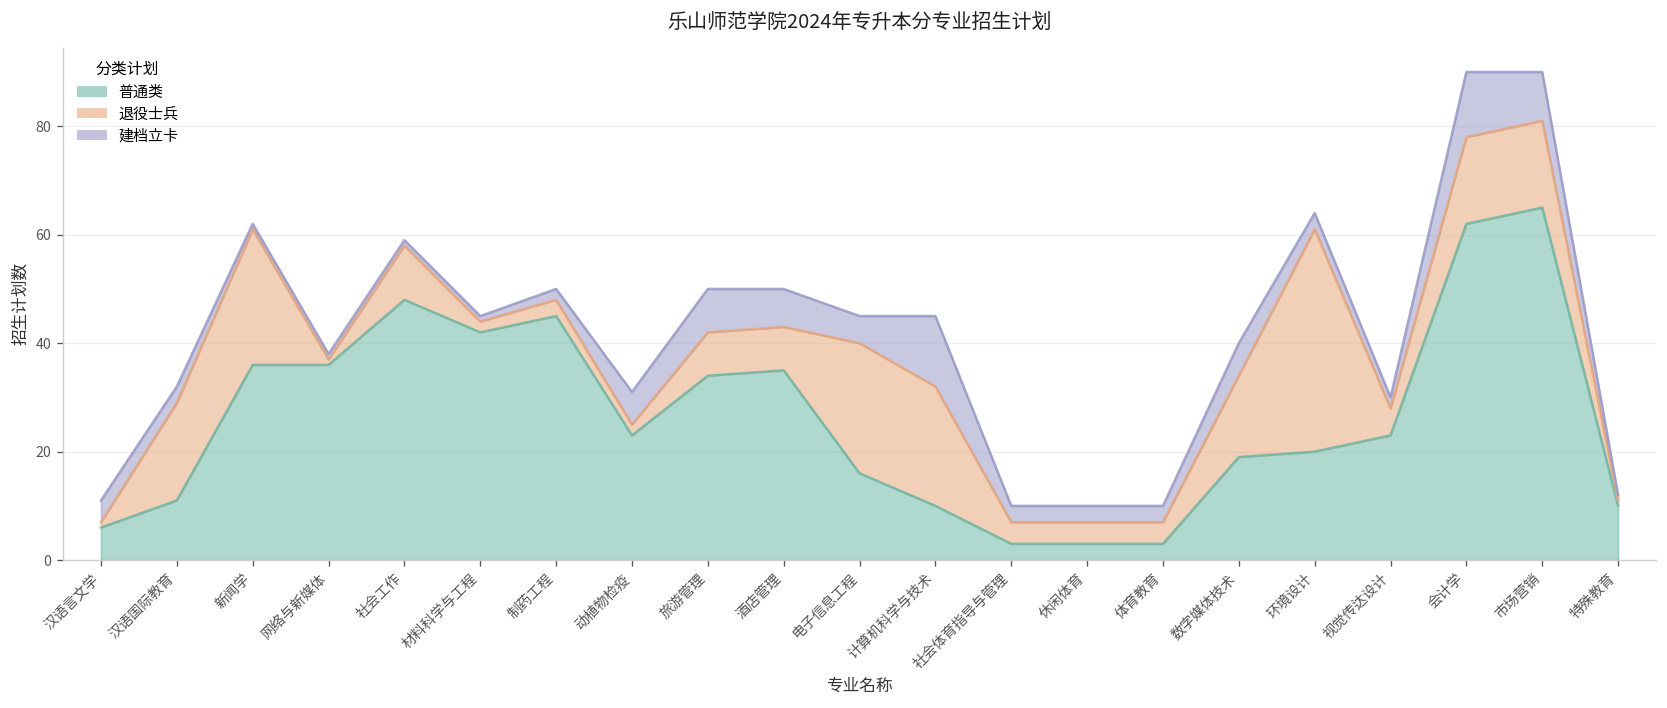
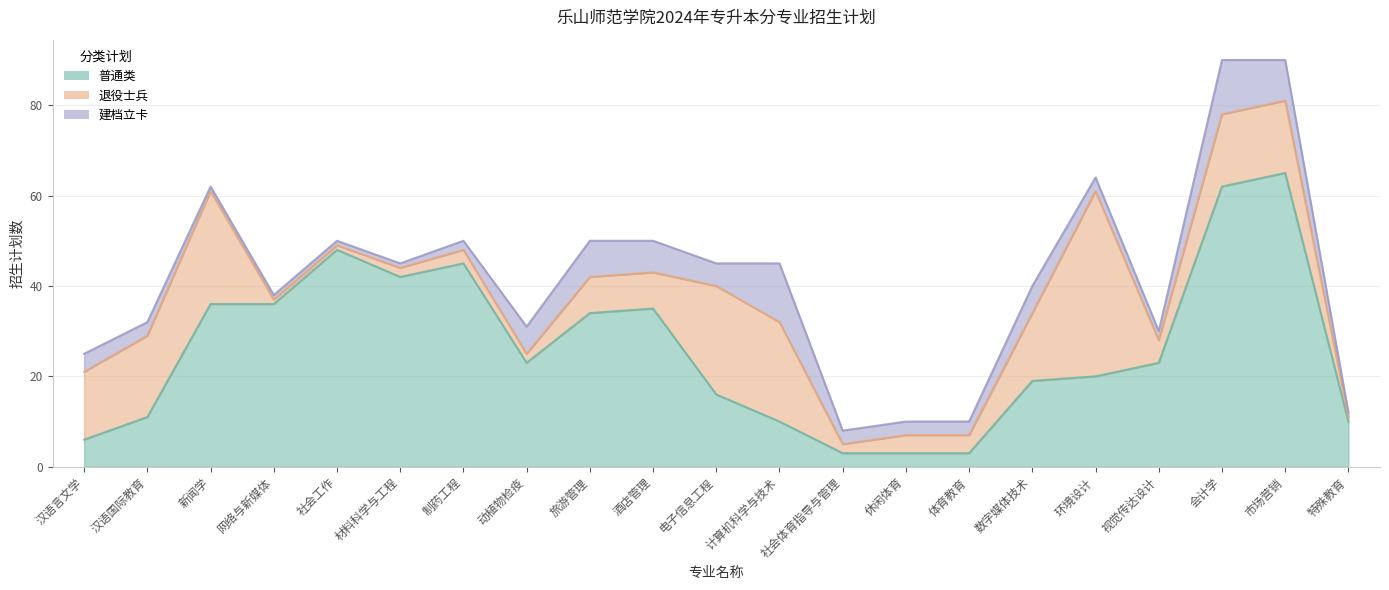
  {
    "退役士兵": {
-     "汉语言文学": 1,
+     "汉语言文学": 15,
      "汉语国际教育": 18,
      "新闻学": 25,
      "网络与新媒体": 1,
-     "社会工作": 10,
+     "社会工作": 1,
      "材料科学与工程": 2,
      "制药工程": 3,
      "动植物检疫": 2,
      "旅游管理": 8,
      "酒店管理": 8,
      "电子信息工程": 24,
      "计算机科学与技术": 22,
-     "社会体育指导与管理": 4,
+     "社会体育指导与管理": 2,
      "休闲体育": 4,
      "体育教育": 4,
      "数字媒体技术": 15,
      "环境设计": 41,
      "视觉传达设计": 5,
      "会计学": 16,
      "市场营销": 16,
      "特殊教育": 1
    }
  }
